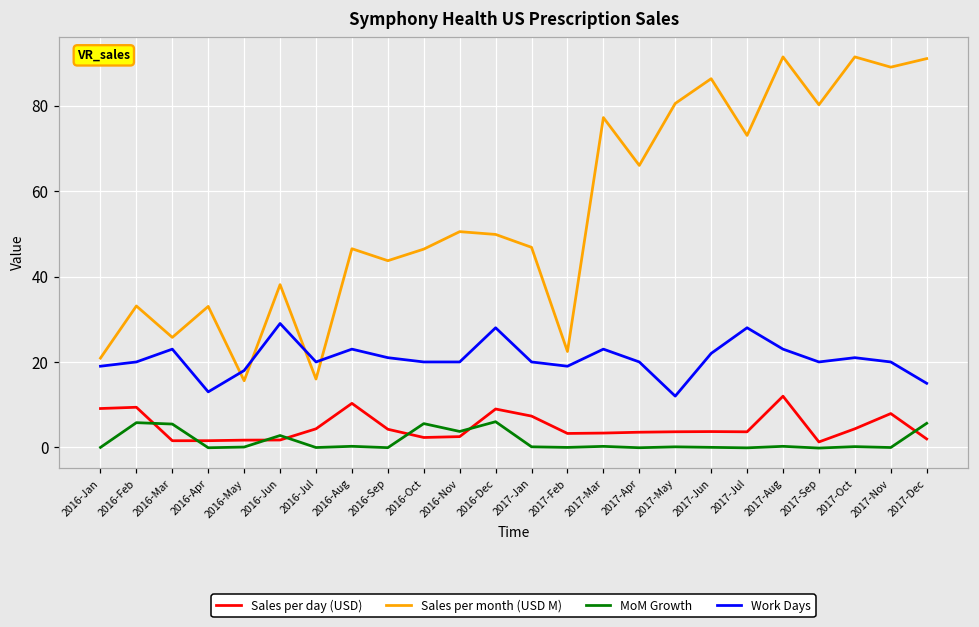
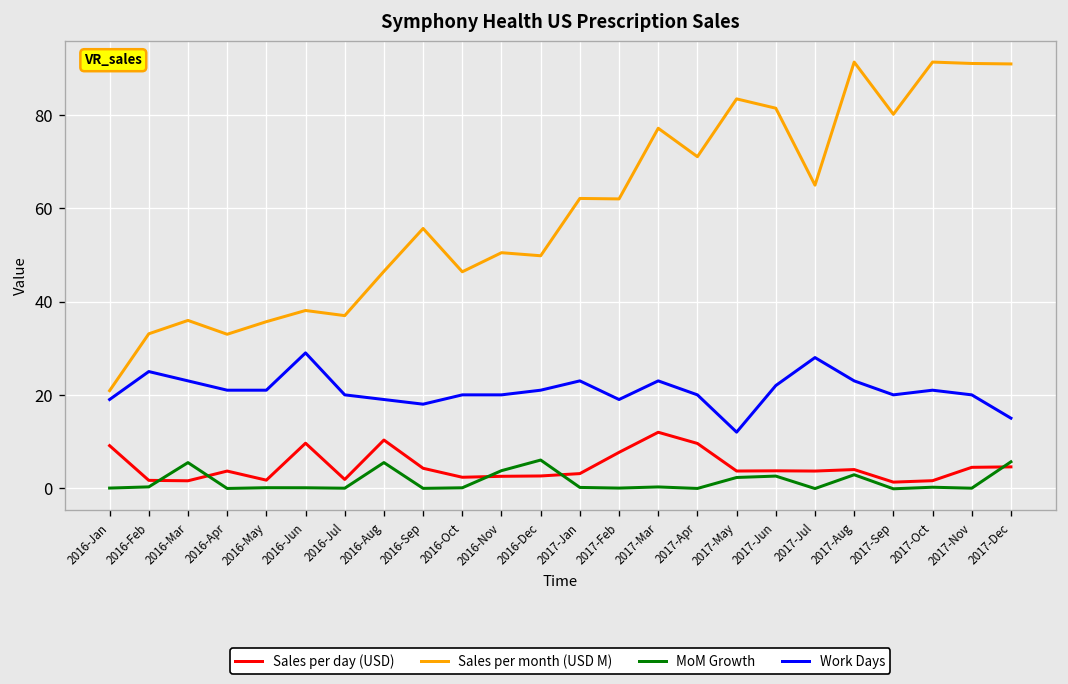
  {
    "Sales per day (USD)": {
      "2016-Jan": 9,
-     "2016-Feb": 9,
+     "2016-Feb": 2,
      "2016-Mar": 2,
-     "2016-Apr": 2,
+     "2016-Apr": 4,
      "2016-May": 2,
-     "2016-Jun": 2,
-     "2016-Jul": 4,
+     "2016-Jun": 10,
+     "2016-Jul": 2,
      "2016-Aug": 10,
      "2016-Sep": 4,
      "2016-Oct": 2,
      "2016-Nov": 3,
-     "2016-Dec": 9,
-     "2017-Jan": 7,
-     "2017-Feb": 3,
-     "2017-Mar": 3,
-     "2017-Apr": 4,
+     "2016-Dec": 3,
+     "2017-Jan": 3,
+     "2017-Feb": 8,
+     "2017-Mar": 12,
+     "2017-Apr": 10,
      "2017-May": 4,
      "2017-Jun": 4,
      "2017-Jul": 4,
-     "2017-Aug": 12,
+     "2017-Aug": 4,
      "2017-Sep": 1,
-     "2017-Oct": 4,
-     "2017-Nov": 8,
-     "2017-Dec": 2
+     "2017-Oct": 2,
+     "2017-Nov": 4,
+     "2017-Dec": 5
    },
    "Sales per month (USD M)": {
      "2016-Jan": 21,
      "2016-Feb": 33,
-     "2016-Mar": 26,
+     "2016-Mar": 36,
      "2016-Apr": 33,
-     "2016-May": 16,
+     "2016-May": 36,
      "2016-Jun": 38,
-     "2016-Jul": 16,
+     "2016-Jul": 37,
      "2016-Aug": 47,
-     "2016-Sep": 44,
+     "2016-Sep": 56,
      "2016-Oct": 46,
      "2016-Nov": 51,
      "2016-Dec": 50,
-     "2017-Jan": 47,
-     "2017-Feb": 22,
+     "2017-Jan": 62,
+     "2017-Feb": 62,
      "2017-Mar": 77,
-     "2017-Apr": 66,
-     "2017-May": 81,
-     "2017-Jun": 86,
-     "2017-Jul": 73,
+     "2017-Apr": 71,
+     "2017-May": 84,
+     "2017-Jun": 82,
+     "2017-Jul": 65,
      "2017-Aug": 91,
      "2017-Sep": 80,
      "2017-Oct": 91,
-     "2017-Nov": 89,
+     "2017-Nov": 91,
      "2017-Dec": 91
    },
    "MoM Growth": {
      "2016-Jan": 0,
-     "2016-Feb": 6,
+     "2016-Feb": 0,
      "2016-Mar": 5,
      "2016-Apr": 0,
      "2016-May": 0,
-     "2016-Jun": 3,
+     "2016-Jun": 0,
      "2016-Jul": 0,
-     "2016-Aug": 0,
+     "2016-Aug": 5,
      "2016-Sep": 0,
-     "2016-Oct": 6,
+     "2016-Oct": 0,
      "2016-Nov": 4,
      "2016-Dec": 6,
      "2017-Jan": 0,
      "2017-Feb": 0,
      "2017-Mar": 0,
      "2017-Apr": 0,
-     "2017-May": 0,
-     "2017-Jun": 0,
+     "2017-May": 2,
+     "2017-Jun": 3,
      "2017-Jul": 0,
-     "2017-Aug": 0,
+     "2017-Aug": 3,
      "2017-Sep": 0,
      "2017-Oct": 0,
      "2017-Nov": 0,
      "2017-Dec": 6
    },
    "Work Days": {
      "2016-Jan": 19,
-     "2016-Feb": 20,
+     "2016-Feb": 25,
      "2016-Mar": 23,
-     "2016-Apr": 13,
-     "2016-May": 18,
+     "2016-Apr": 21,
+     "2016-May": 21,
      "2016-Jun": 29,
      "2016-Jul": 20,
-     "2016-Aug": 23,
-     "2016-Sep": 21,
+     "2016-Aug": 19,
+     "2016-Sep": 18,
      "2016-Oct": 20,
      "2016-Nov": 20,
-     "2016-Dec": 28,
-     "2017-Jan": 20,
+     "2016-Dec": 21,
+     "2017-Jan": 23,
      "2017-Feb": 19,
      "2017-Mar": 23,
      "2017-Apr": 20,
      "2017-May": 12,
      "2017-Jun": 22,
      "2017-Jul": 28,
      "2017-Aug": 23,
      "2017-Sep": 20,
      "2017-Oct": 21,
      "2017-Nov": 20,
      "2017-Dec": 15
    }
  }
